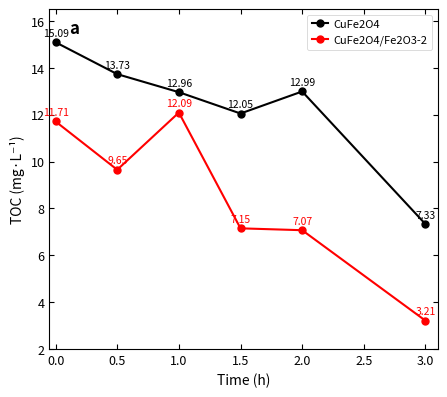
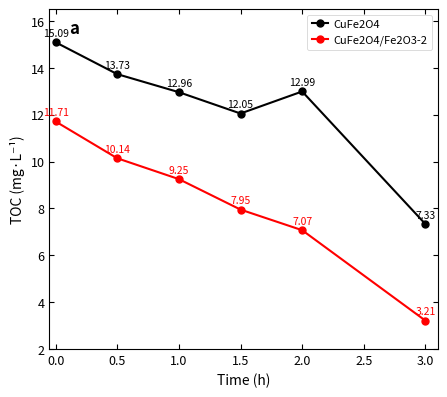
  {
    "CuFe2O4": {
      "0.0": 15.09,
      "0.5": 13.73,
      "1.0": 12.96,
      "1.5": 12.05,
      "2.0": 12.99,
      "3.0": 7.33
    },
    "CuFe2O4/Fe2O3-2": {
      "0.0": 11.71,
-     "0.5": 9.65,
-     "1.0": 12.09,
-     "1.5": 7.15,
+     "0.5": 10.14,
+     "1.0": 9.25,
+     "1.5": 7.95,
      "2.0": 7.07,
      "3.0": 3.21
    }
  }
